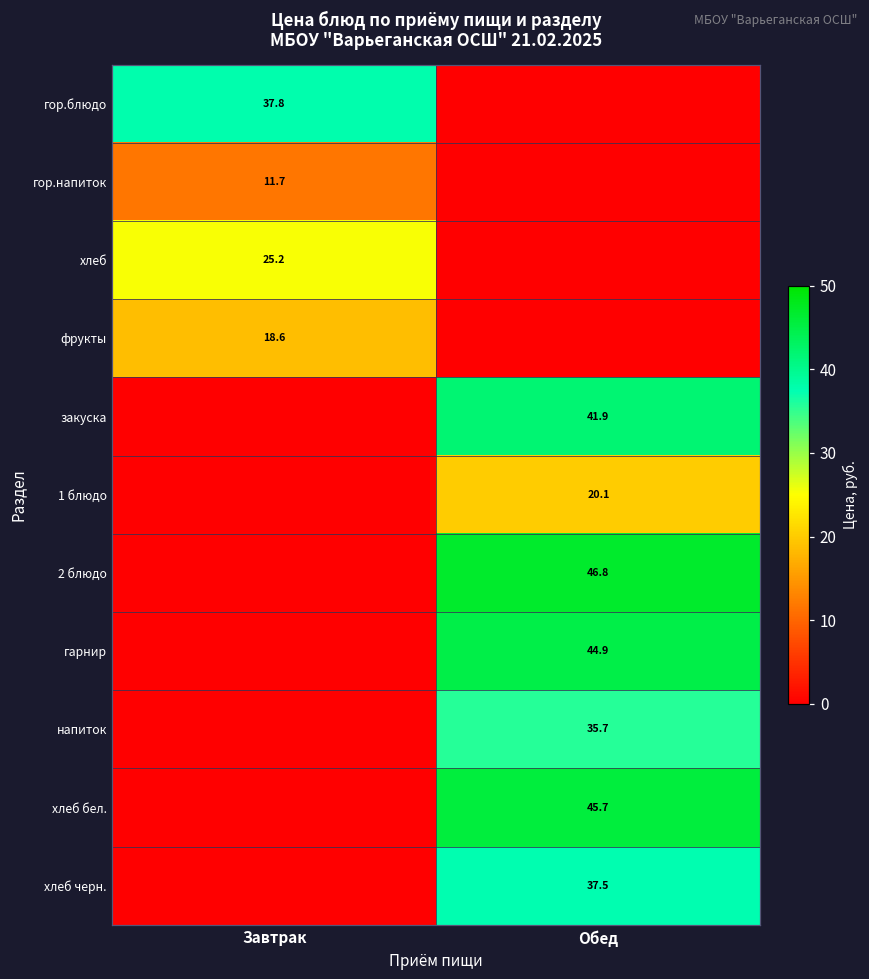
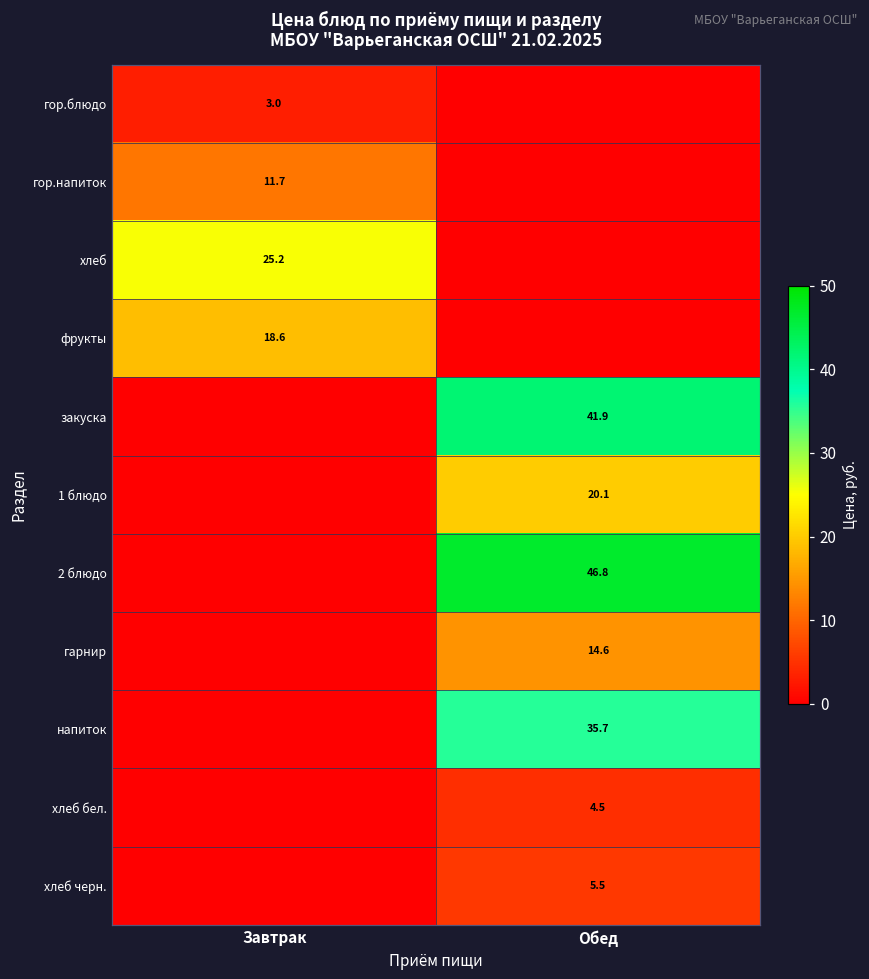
  {
    "гор.блюдо": {
-     "Завтрак": 37.8
+     "Завтрак": 3.0
    },
    "гор.напиток": {
      "Завтрак": 11.7
    },
    "хлеб": {
      "Завтрак": 25.2
    },
    "фрукты": {
      "Завтрак": 18.6
    },
    "закуска": {
      "Обед": 41.9
    },
    "1 блюдо": {
      "Обед": 20.1
    },
    "2 блюдо": {
      "Обед": 46.8
    },
    "гарнир": {
-     "Обед": 44.9
+     "Обед": 14.6
    },
    "напиток": {
      "Обед": 35.7
    },
    "хлеб бел.": {
-     "Обед": 45.7
+     "Обед": 4.5
    },
    "хлеб черн.": {
-     "Обед": 37.5
+     "Обед": 5.5
    }
  }
